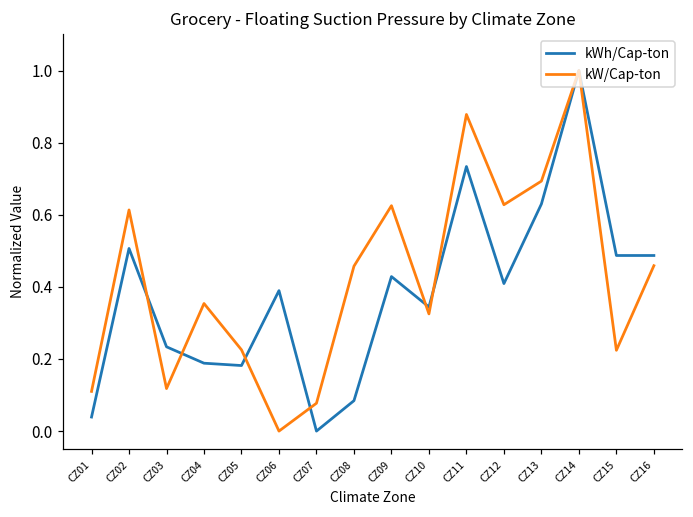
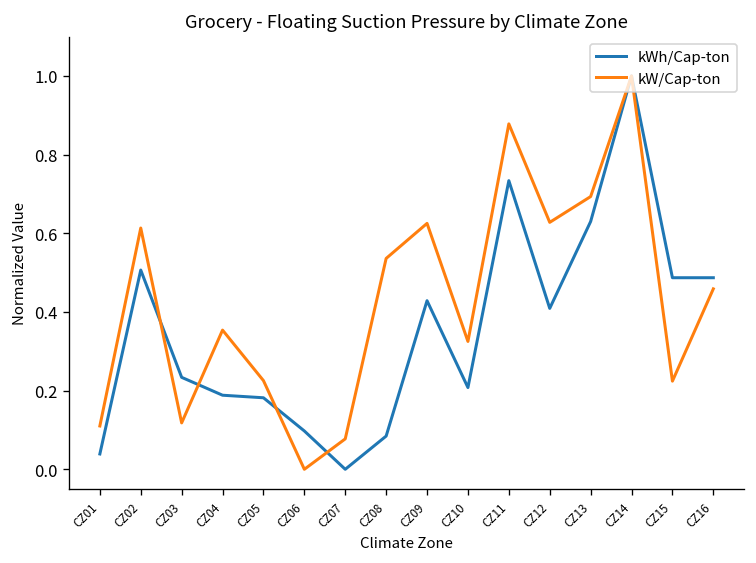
  {
    "kWh/Cap-ton": {
      "CZ01": 0.04,
      "CZ02": 0.51,
      "CZ03": 0.23,
      "CZ04": 0.19,
      "CZ05": 0.18,
-     "CZ06": 0.39,
+     "CZ06": 0.10,
      "CZ07": 0.00,
      "CZ08": 0.08,
      "CZ09": 0.43,
-     "CZ10": 0.34,
+     "CZ10": 0.21,
      "CZ11": 0.73,
      "CZ12": 0.41,
      "CZ13": 0.63,
      "CZ15": 0.49,
      "CZ16": 0.49
    },
    "kW/Cap-ton": {
      "CZ01": 0.11,
      "CZ02": 0.61,
      "CZ03": 0.12,
      "CZ04": 0.35,
      "CZ05": 0.23,
      "CZ06": 0.00,
      "CZ07": 0.08,
-     "CZ08": 0.46,
+     "CZ08": 0.54,
      "CZ09": 0.63,
      "CZ10": 0.33,
      "CZ11": 0.88,
      "CZ12": 0.63,
      "CZ13": 0.69,
      "CZ15": 0.22,
      "CZ16": 0.46
    }
  }
